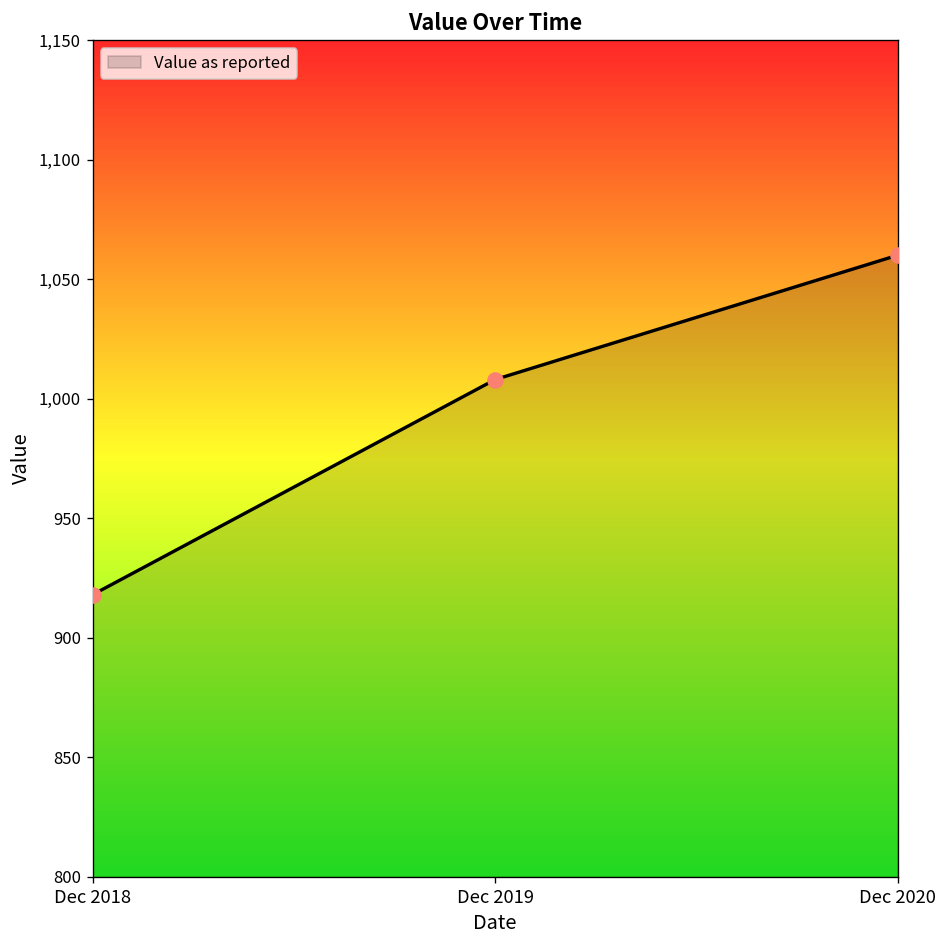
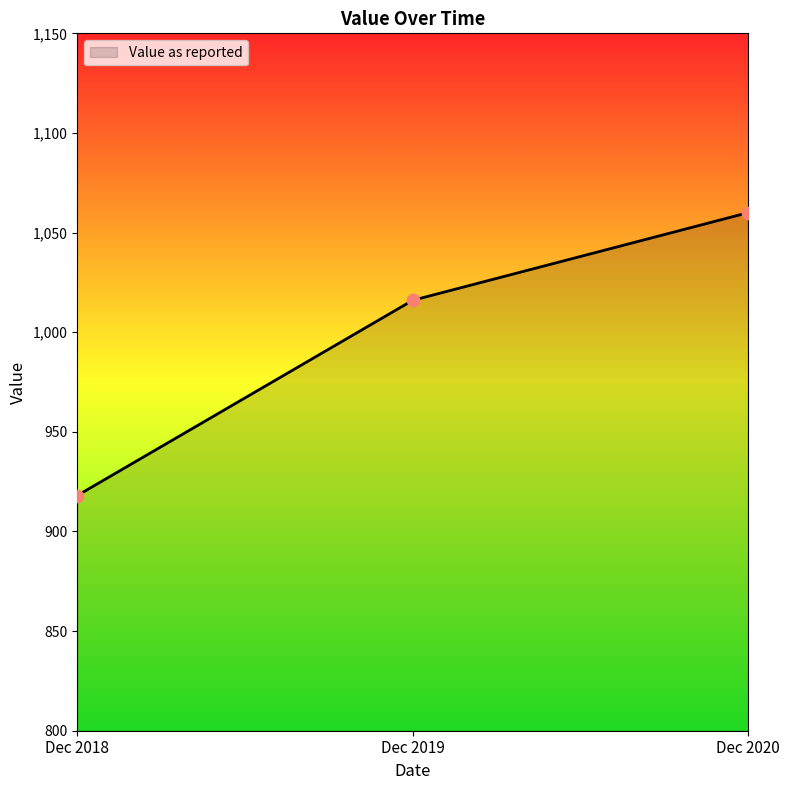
  {
    "Dec 2018": "918",
-   "Dec 2019": "1,008",
+   "Dec 2019": "1,016",
    "Dec 2020": "1,060"
  }
